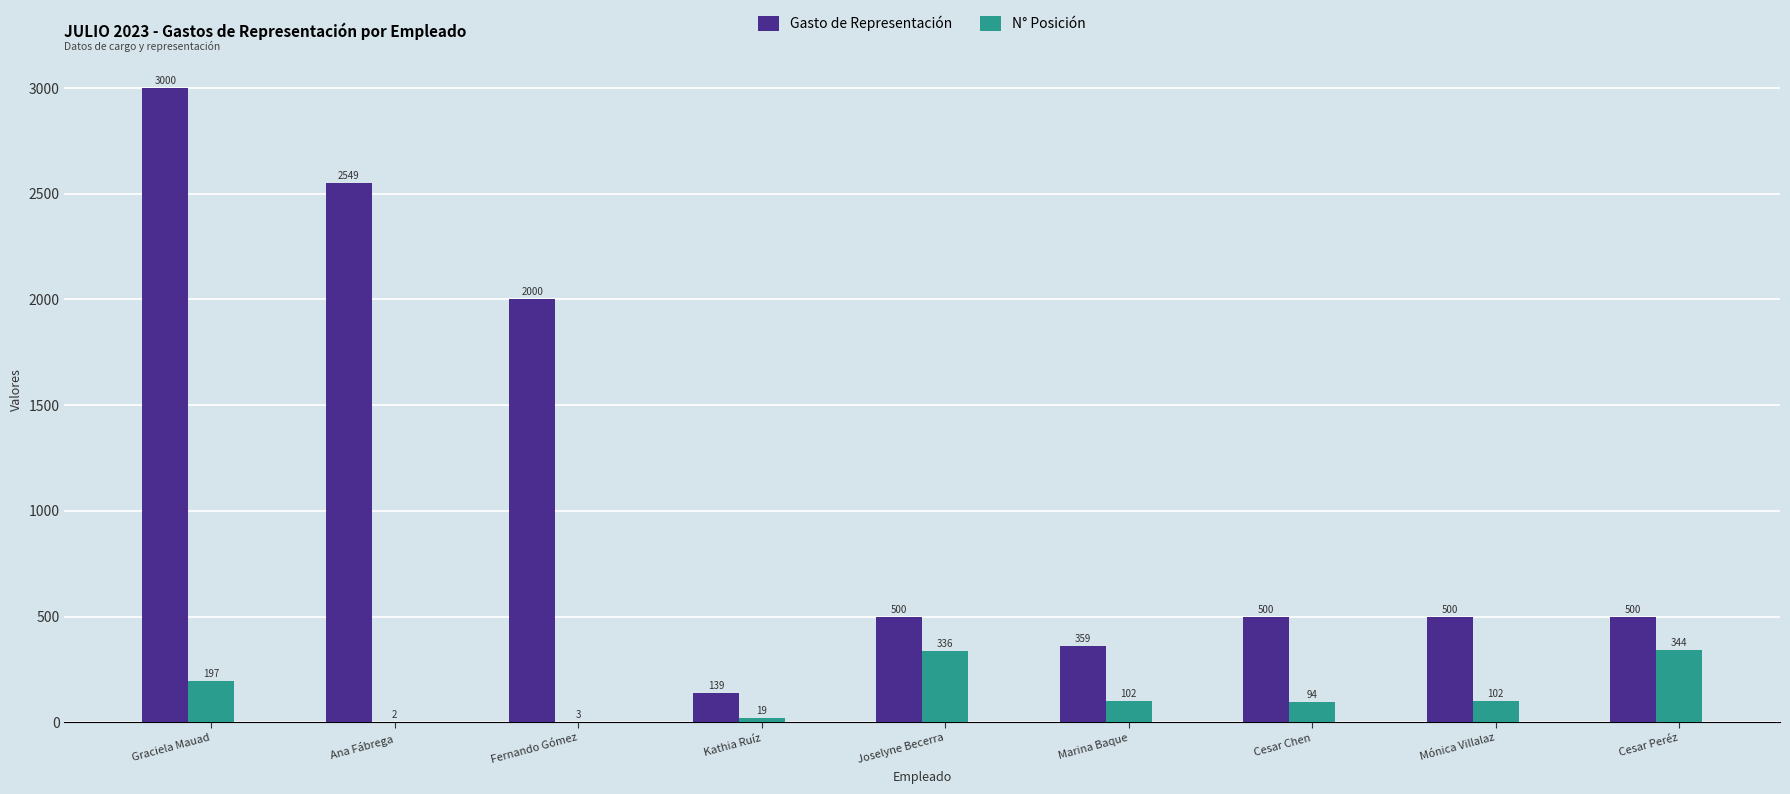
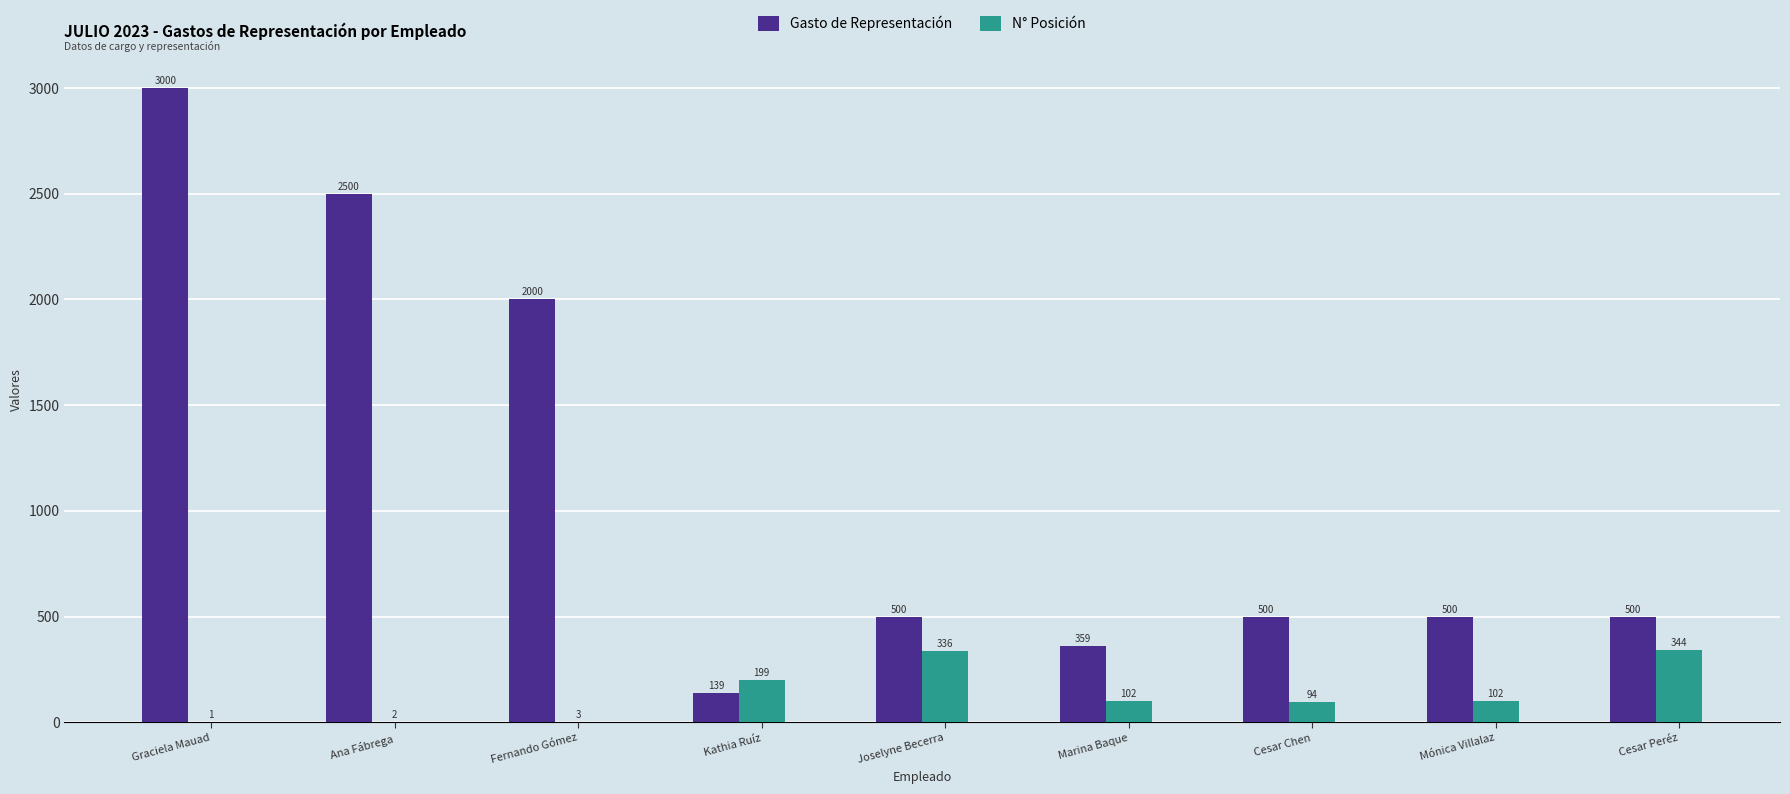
  {
    "Gasto de Representación": {
      "Graciela Mauad": 3000,
-     "Ana Fábrega": 2549,
+     "Ana Fábrega": 2500,
      "Fernando Gómez": 2000,
      "Kathia Ruíz": 139,
      "Joselyne Becerra": 500,
      "Marina Baque": 359,
      "Cesar Chen": 500,
      "Mónica Villalaz": 500,
      "Cesar Peréz": 500
    },
    "N° Posición": {
-     "Graciela Mauad": 197,
+     "Graciela Mauad": 1,
      "Ana Fábrega": 2,
      "Fernando Gómez": 3,
-     "Kathia Ruíz": 19,
+     "Kathia Ruíz": 199,
      "Joselyne Becerra": 336,
      "Marina Baque": 102,
      "Cesar Chen": 94,
      "Mónica Villalaz": 102,
      "Cesar Peréz": 344
    }
  }
